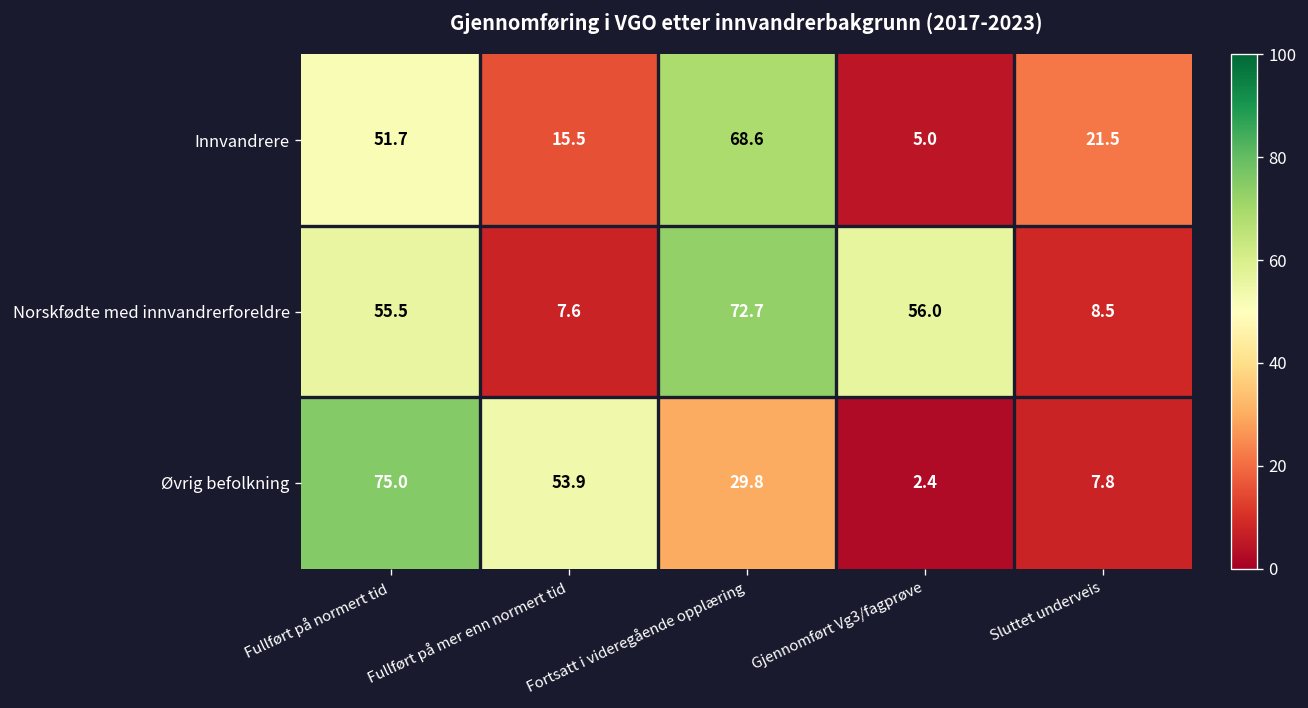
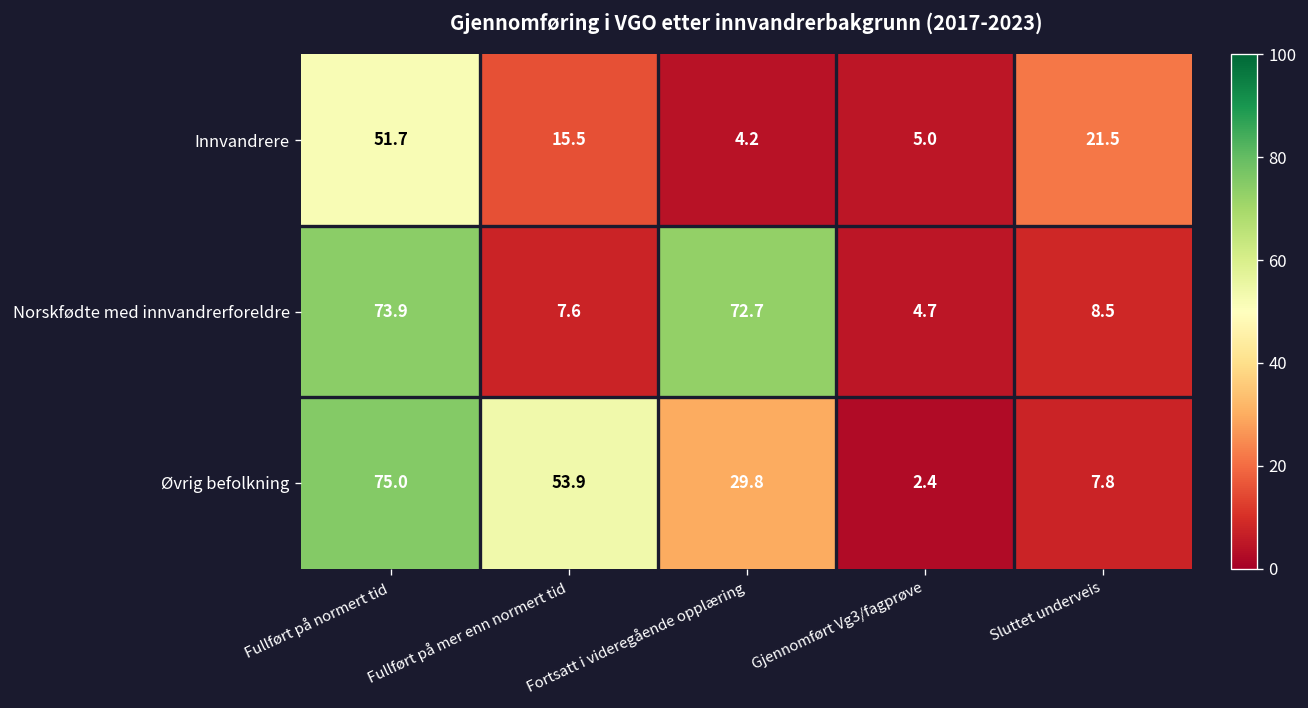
  {
    "Innvandrere": {
      "Fullført på normert tid": 51.7,
      "Fullført på mer enn normert tid": 15.5,
-     "Fortsatt i videregående opplæring": 68.6,
+     "Fortsatt i videregående opplæring": 4.2,
      "Gjennomført Vg3/fagprøve": 5.0,
      "Sluttet underveis": 21.5
    },
    "Norskfødte med innvandrerforeldre": {
-     "Fullført på normert tid": 55.5,
+     "Fullført på normert tid": 73.9,
      "Fullført på mer enn normert tid": 7.6,
      "Fortsatt i videregående opplæring": 72.7,
-     "Gjennomført Vg3/fagprøve": 56.0,
+     "Gjennomført Vg3/fagprøve": 4.7,
      "Sluttet underveis": 8.5
    },
    "Øvrig befolkning": {
      "Fullført på normert tid": 75.0,
      "Fullført på mer enn normert tid": 53.9,
      "Fortsatt i videregående opplæring": 29.8,
      "Gjennomført Vg3/fagprøve": 2.4,
      "Sluttet underveis": 7.8
    }
  }
